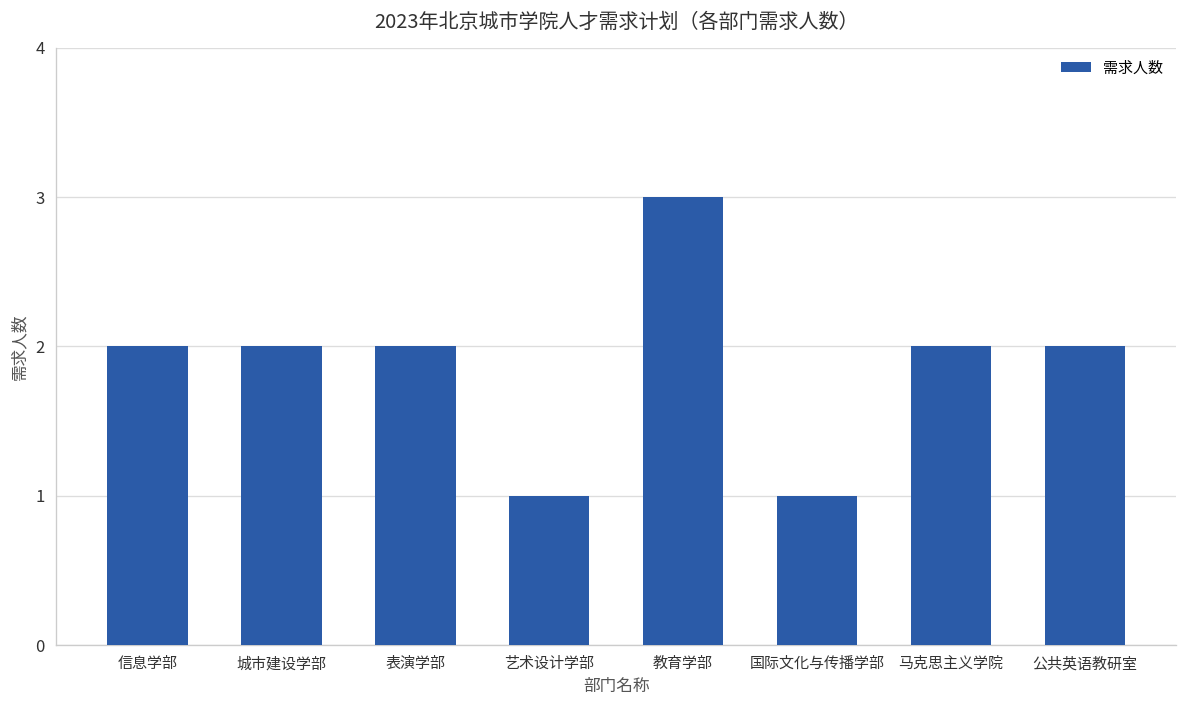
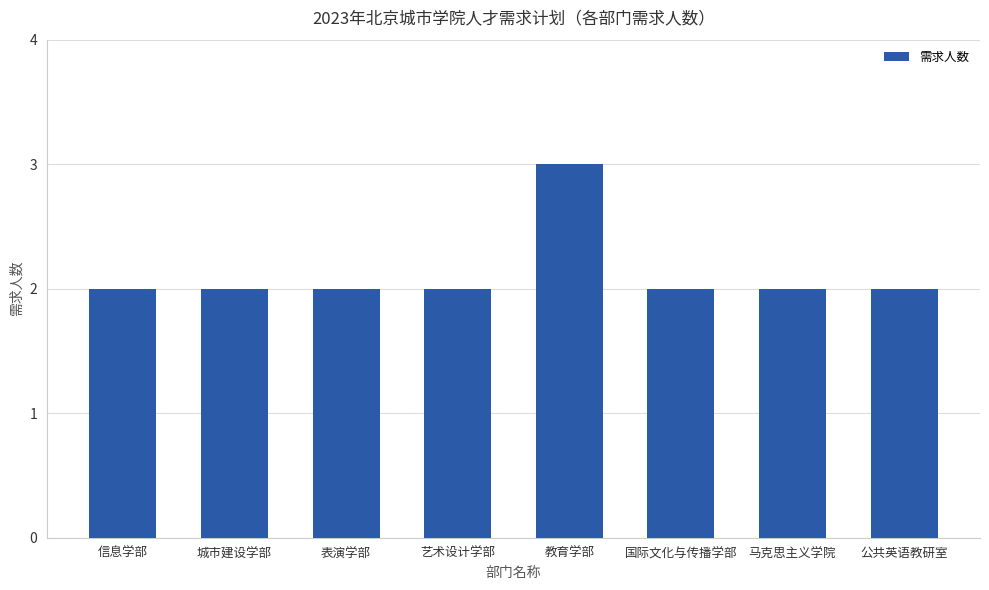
  {
    "信息学部": 2,
    "城市建设学部": 2,
    "表演学部": 2,
-   "艺术设计学部": 1,
+   "艺术设计学部": 2,
    "教育学部": 3,
-   "国际文化与传播学部": 1,
+   "国际文化与传播学部": 2,
    "马克思主义学院": 2,
    "公共英语教研室": 2
  }
